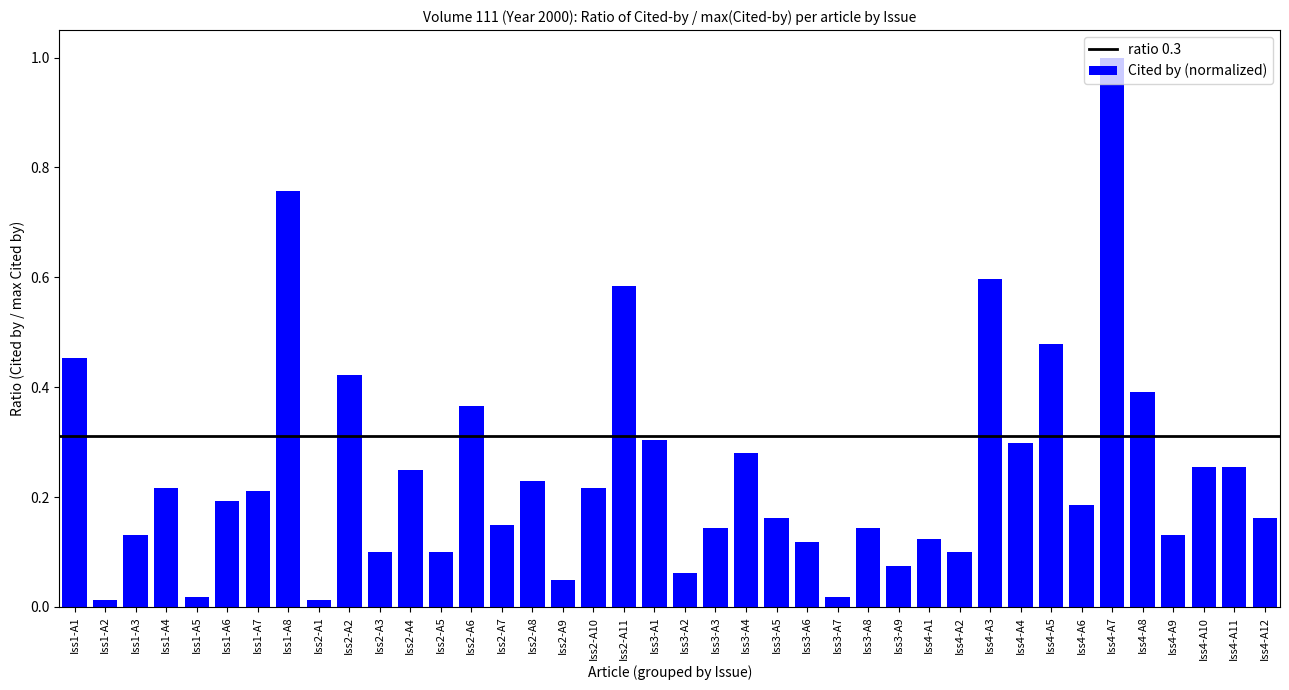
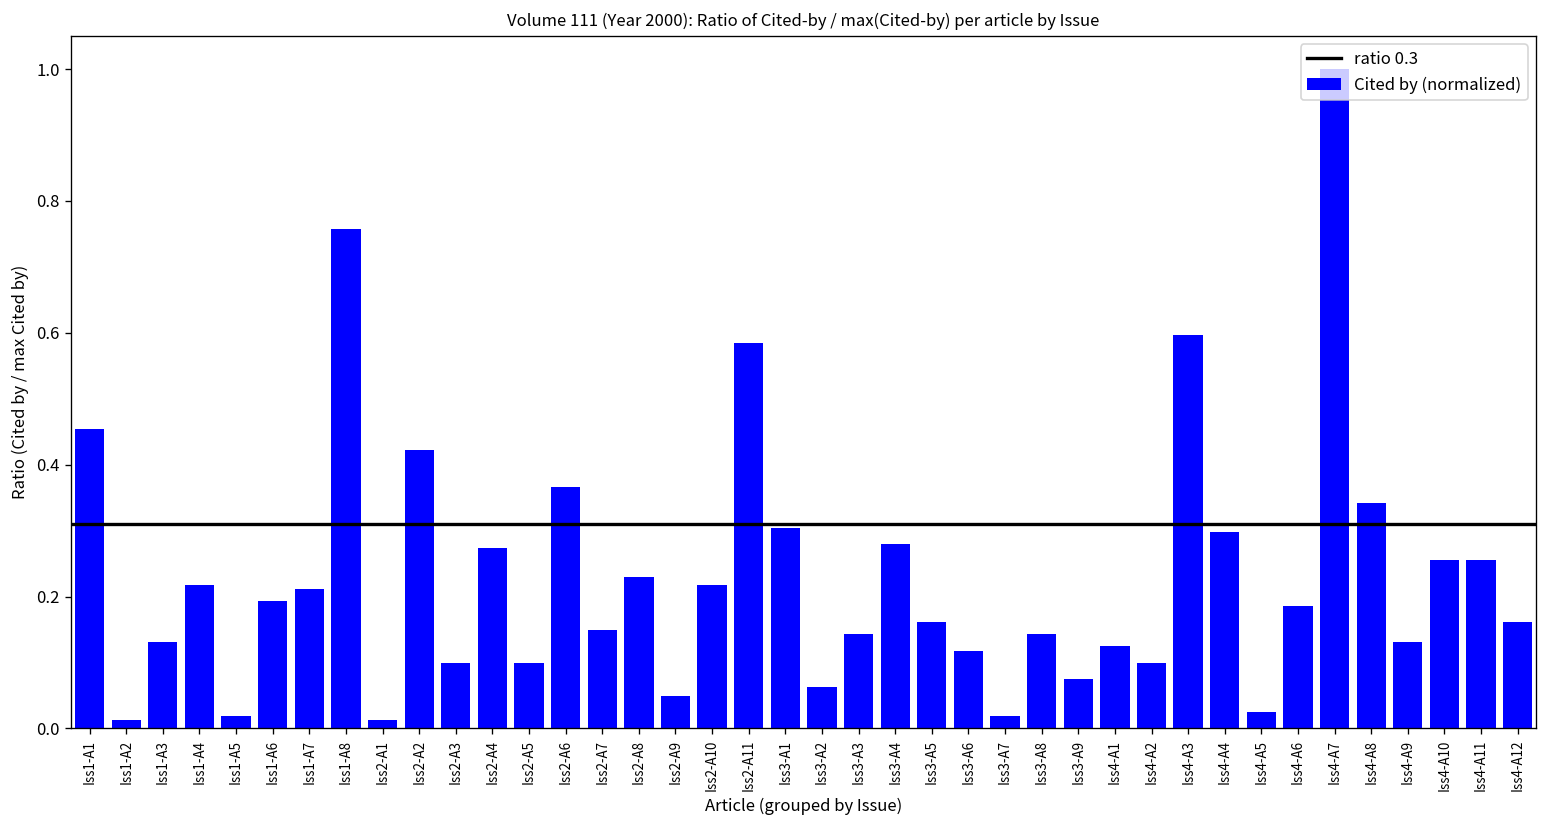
  {
    "Iss1-A1": 0.45,
    "Iss1-A2": 0.01,
    "Iss1-A3": 0.13,
    "Iss1-A4": 0.22,
    "Iss1-A5": 0.02,
    "Iss1-A6": 0.19,
    "Iss1-A7": 0.21,
    "Iss1-A8": 0.76,
    "Iss2-A1": 0.01,
    "Iss2-A2": 0.42,
    "Iss2-A3": 0.10,
-   "Iss2-A4": 0.25,
+   "Iss2-A4": 0.27,
    "Iss2-A5": 0.10,
    "Iss2-A6": 0.37,
    "Iss2-A7": 0.15,
    "Iss2-A8": 0.23,
    "Iss2-A9": 0.05,
    "Iss2-A10": 0.22,
    "Iss2-A11": 0.58,
    "Iss3-A1": 0.30,
    "Iss3-A2": 0.06,
    "Iss3-A3": 0.14,
    "Iss3-A4": 0.28,
    "Iss3-A5": 0.16,
    "Iss3-A6": 0.12,
    "Iss3-A7": 0.02,
    "Iss3-A8": 0.14,
    "Iss3-A9": 0.07,
    "Iss4-A1": 0.12,
    "Iss4-A2": 0.10,
    "Iss4-A3": 0.60,
    "Iss4-A4": 0.30,
-   "Iss4-A5": 0.48,
+   "Iss4-A5": 0.02,
    "Iss4-A6": 0.19,
-   "Iss4-A8": 0.39,
+   "Iss4-A8": 0.34,
    "Iss4-A9": 0.13,
    "Iss4-A10": 0.25,
    "Iss4-A11": 0.25,
    "Iss4-A12": 0.16
  }
